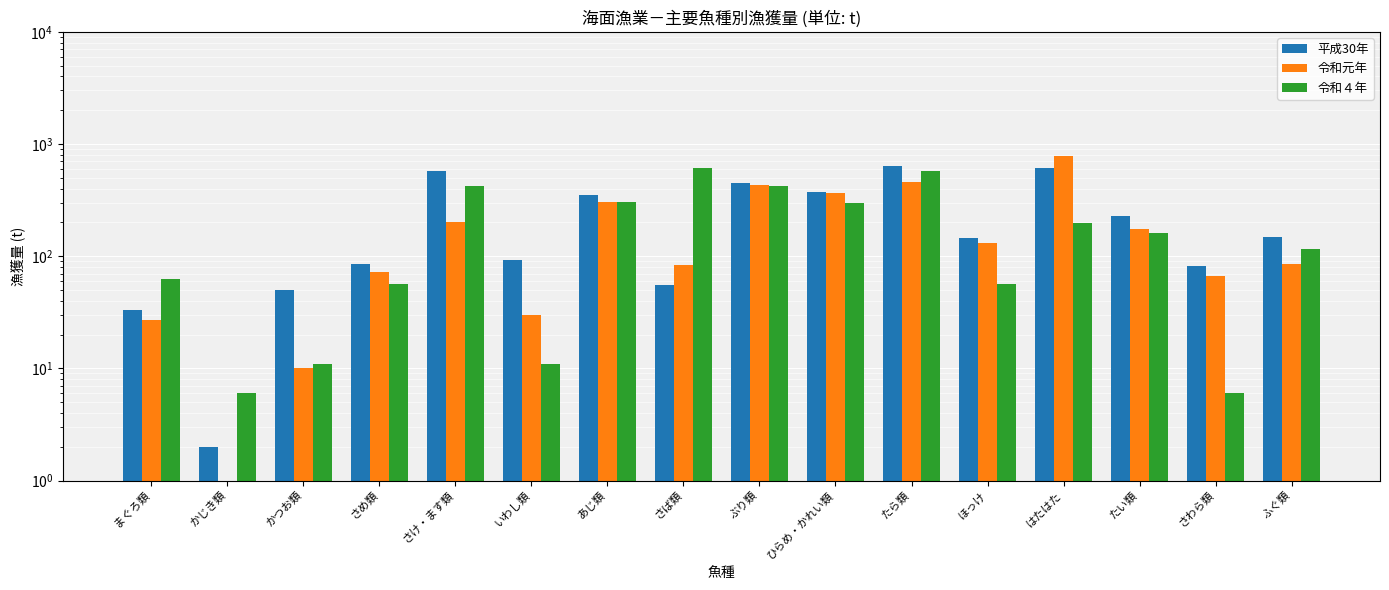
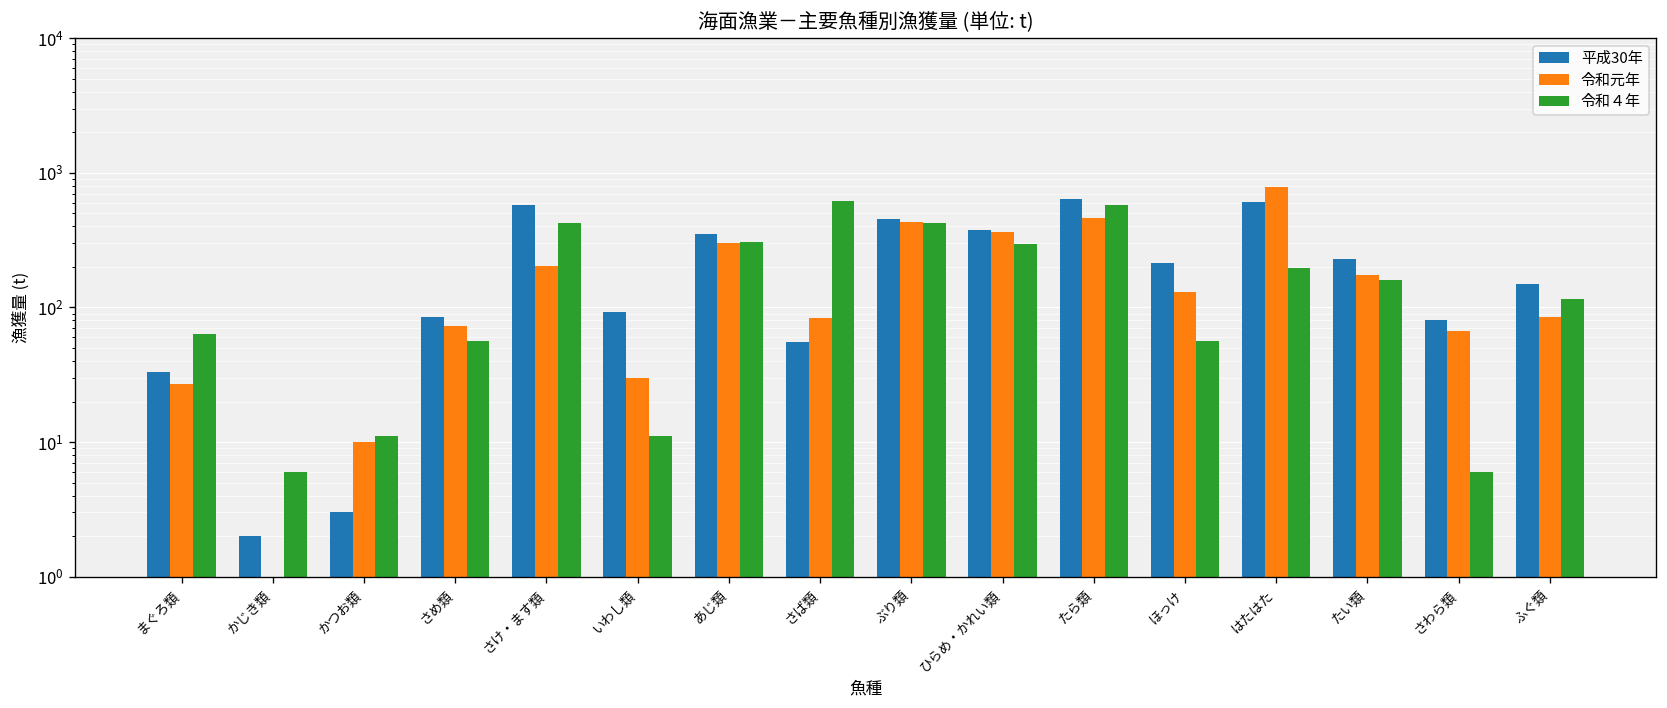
  {
    "平成30年": {
      "まぐろ類": 33,
      "かじき類": 2,
-     "かつお類": 50,
+     "かつお類": 3,
      "さめ類": 90,
      "さけ・ます類": 600,
      "いわし類": 90,
      "あじ類": 350,
      "さば類": 60,
      "ぶり類": 450,
      "ひらめ・かれい類": 370,
      "たら類": 600,
-     "ほっけ": 150,
+     "ほっけ": 210,
      "はたはた": 600,
      "たい類": 230,
      "さわら類": 80,
      "ふぐ類": 150
    },
    "令和元年": {
      "まぐろ類": 27,
      "かつお類": 10,
      "さめ類": 70,
      "さけ・ます類": 200,
      "いわし類": 30,
      "あじ類": 300,
      "さば類": 80,
      "ぶり類": 430,
      "ひらめ・かれい類": 370,
      "たら類": 460,
      "ほっけ": 130,
      "はたはた": 800,
      "たい類": 170,
      "さわら類": 70,
      "ふぐ類": 90
    },
    "令和４年": {
      "まぐろ類": 60,
      "かじき類": 6,
      "かつお類": 11,
      "さめ類": 60,
      "さけ・ます類": 430,
      "いわし類": 11,
      "あじ類": 310,
      "さば類": 600,
      "ぶり類": 430,
      "ひらめ・かれい類": 300,
      "たら類": 600,
      "ほっけ": 60,
      "はたはた": 200,
      "たい類": 160,
      "さわら類": 6,
      "ふぐ類": 120
    }
  }
